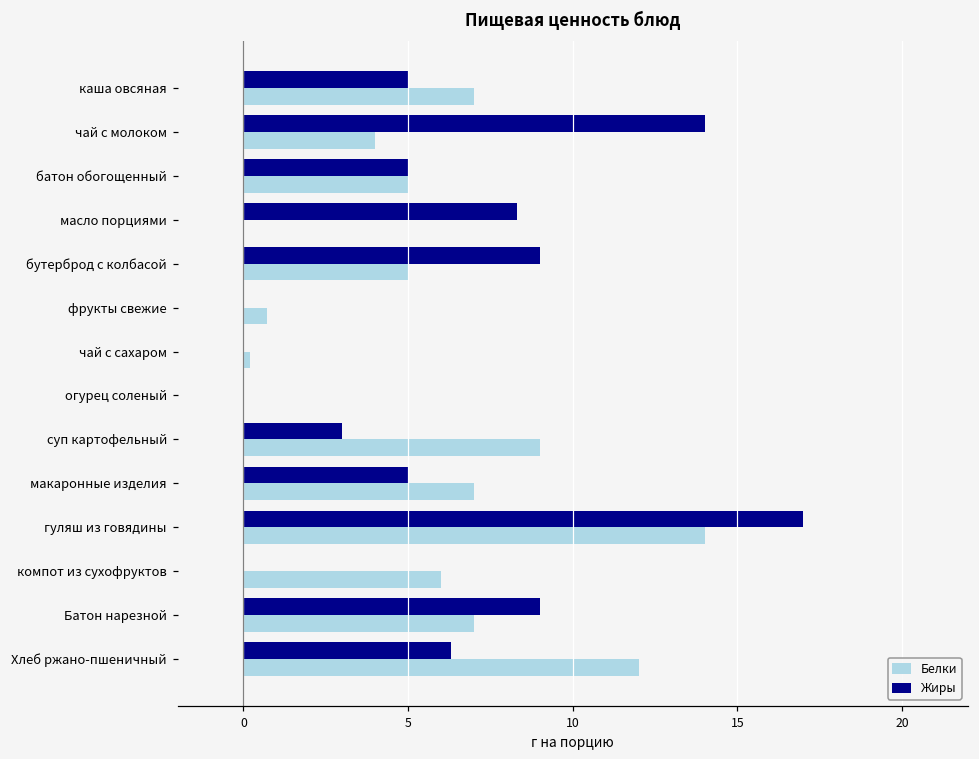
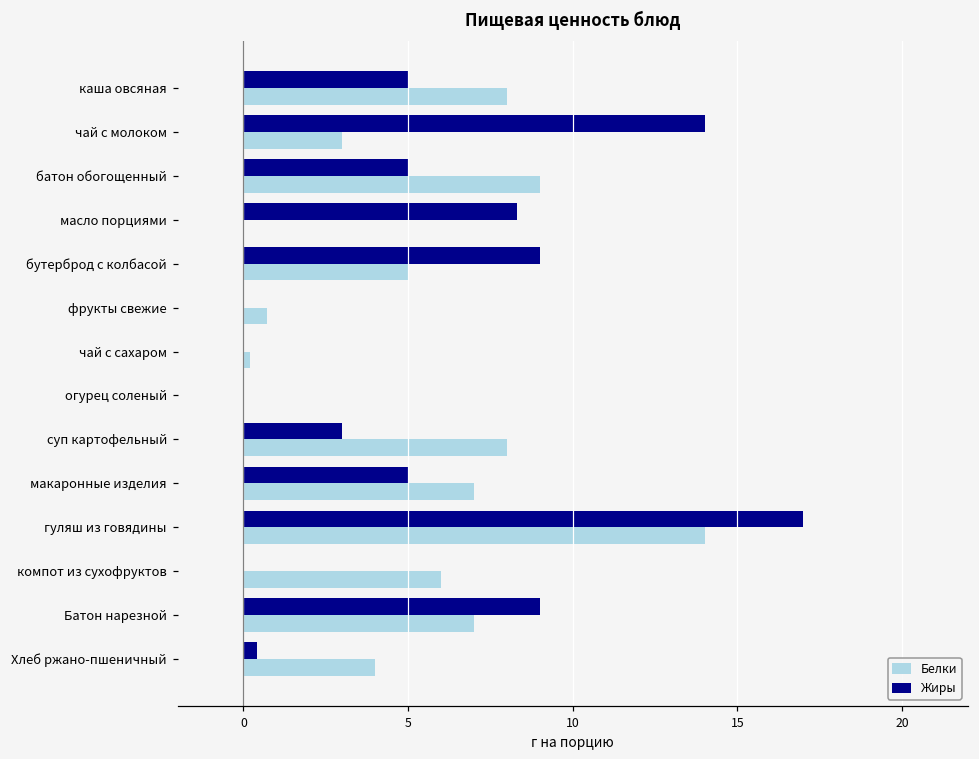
  {
    "Белки": {
-     "каша овсяная": 7,
-     "чай с молоком": 4,
-     "батон обогощенный": 5,
+     "каша овсяная": 8,
+     "чай с молоком": 3,
+     "батон обогощенный": 9,
      "масло порциями": 0,
      "бутерброд с колбасой": 5,
      "фрукты свежие": 0.7,
      "чай с сахаром": 0.2,
      "огурец соленый": 0,
-     "суп картофельный": 9,
+     "суп картофельный": 8,
      "макаронные изделия": 7,
      "гуляш из говядины": 14,
      "компот из сухофруктов": 6,
      "Батон нарезной": 7,
-     "Хлеб ржано-пшеничный": 12
+     "Хлеб ржано-пшеничный": 4
    },
    "Жиры": {
      "каша овсяная": 5.0,
      "чай с молоком": 14.0,
      "батон обогощенный": 5.0,
      "масло порциями": 8.3,
      "бутерброд с колбасой": 9.0,
      "фрукты свежие": 0.0,
      "чай с сахаром": 0.0,
      "огурец соленый": 0.0,
      "суп картофельный": 3.0,
      "макаронные изделия": 5.0,
      "гуляш из говядины": 17.0,
      "компот из сухофруктов": 0.0,
      "Батон нарезной": 9.0,
-     "Хлеб ржано-пшеничный": 6.3
+     "Хлеб ржано-пшеничный": 0.4
    }
  }
